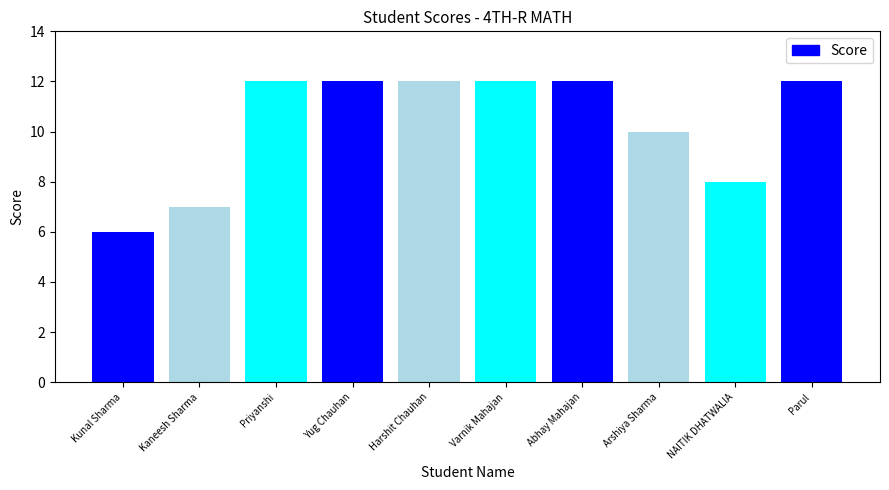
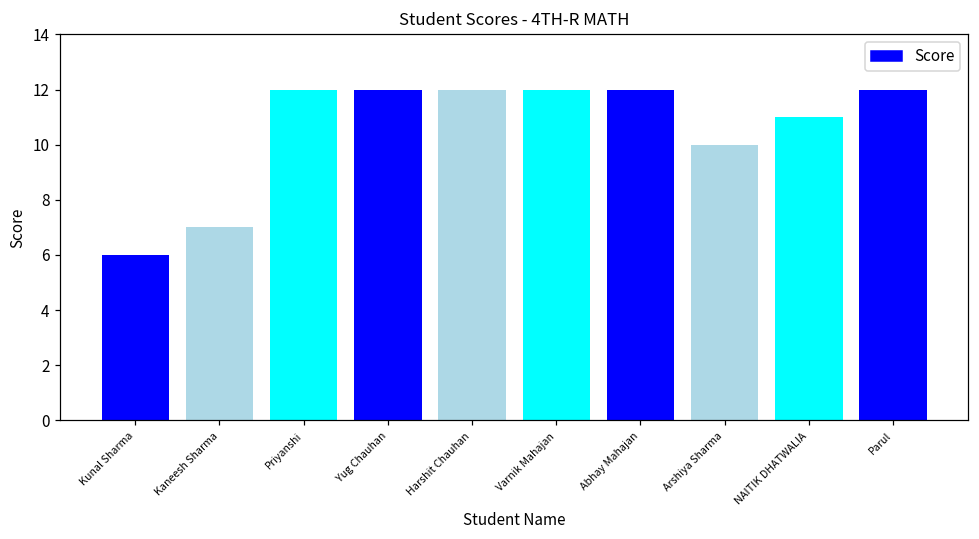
  {
    "Kunal Sharma": 6,
    "Kaneesh Sharma": 7,
    "Priyanshi": 12,
    "Yug Chauhan": 12,
    "Harshit Chauhan": 12,
    "Varnik Mahajan": 12,
    "Abhay Mahajan": 12,
    "Arshiya Sharma": 10,
-   "NAITIK DHATWALIA": 8,
+   "NAITIK DHATWALIA": 11,
    "Parul": 12
  }
